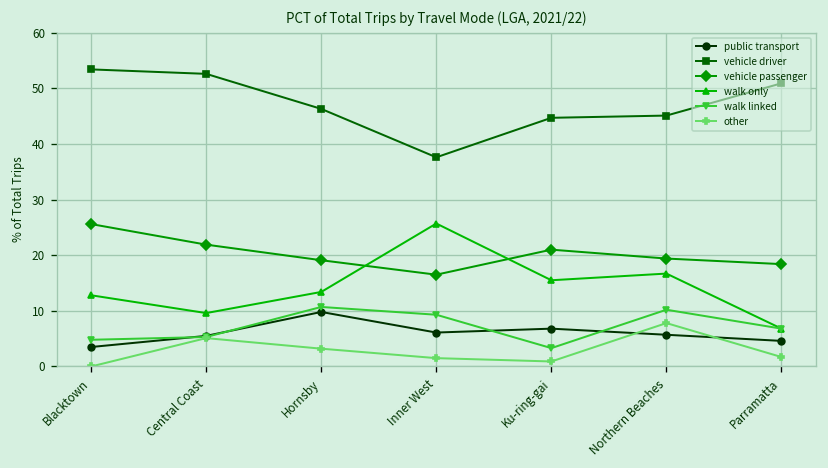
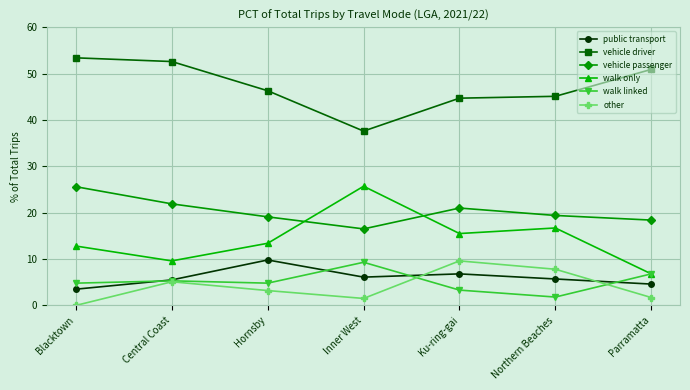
  {
    "walk linked": {
      "Blacktown": 5,
-     "Hornsby": 11,
+     "Hornsby": 5,
      "Inner West": 9,
      "Ku-ring-gai": 3,
-     "Northern Beaches": 10
+     "Northern Beaches": 2
    },
    "other": {
      "Blacktown": 0,
      "Hornsby": 3,
      "Inner West": 2,
-     "Ku-ring-gai": 1,
+     "Ku-ring-gai": 10,
      "Northern Beaches": 8,
      "Parramatta": 2
    }
  }
